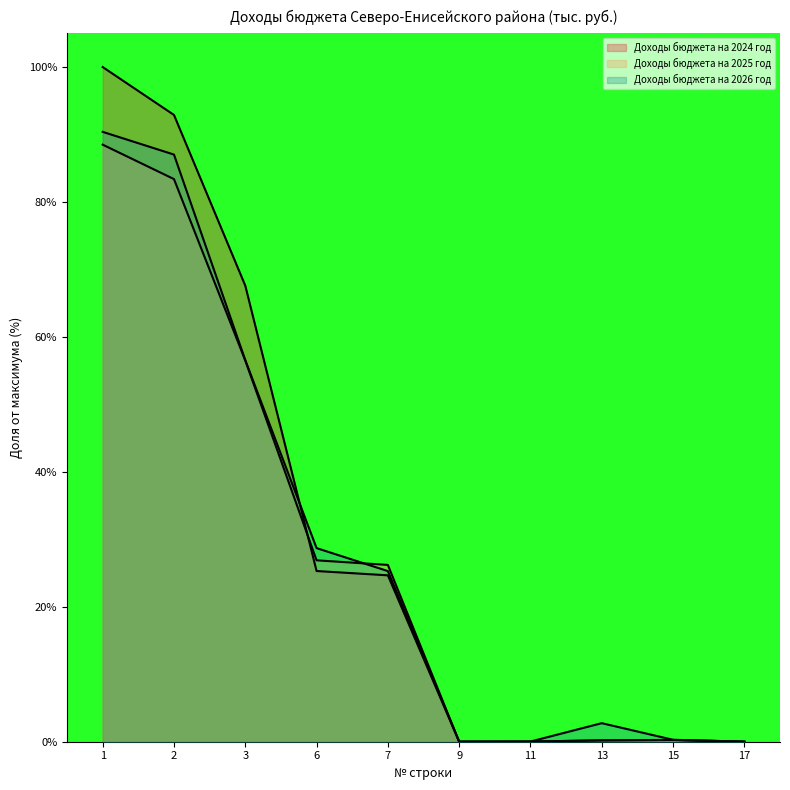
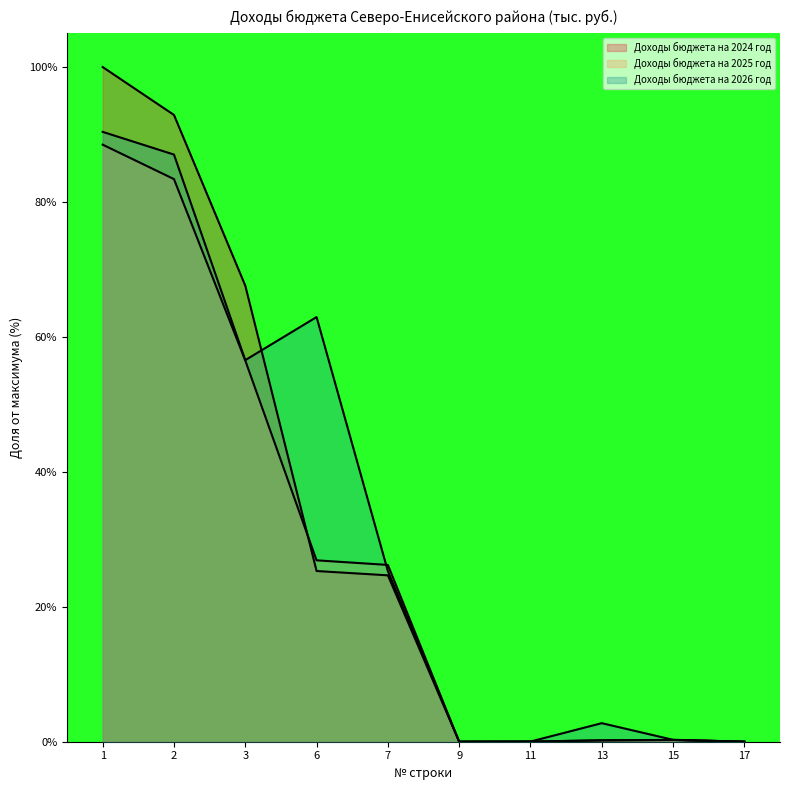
  {
    "Доходы бюджета на 2026 год": {
      "1": "90%",
      "2": "87%",
-     "6": "29%",
+     "6": "63%",
      "7": "25%",
      "13": "3%"
    }
  }
